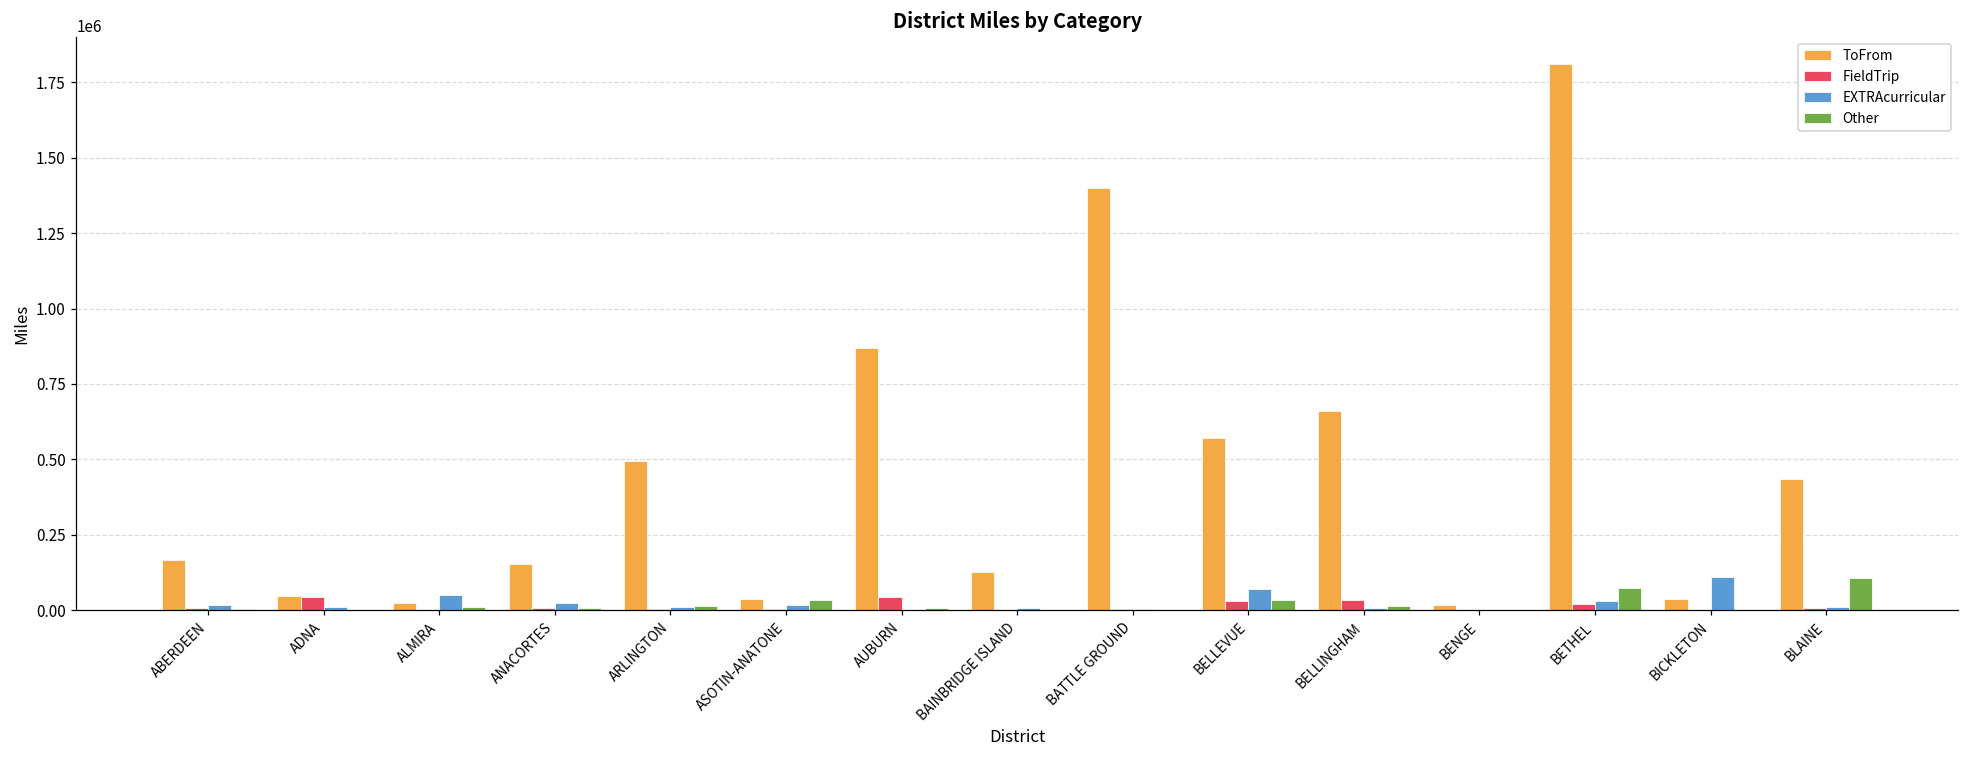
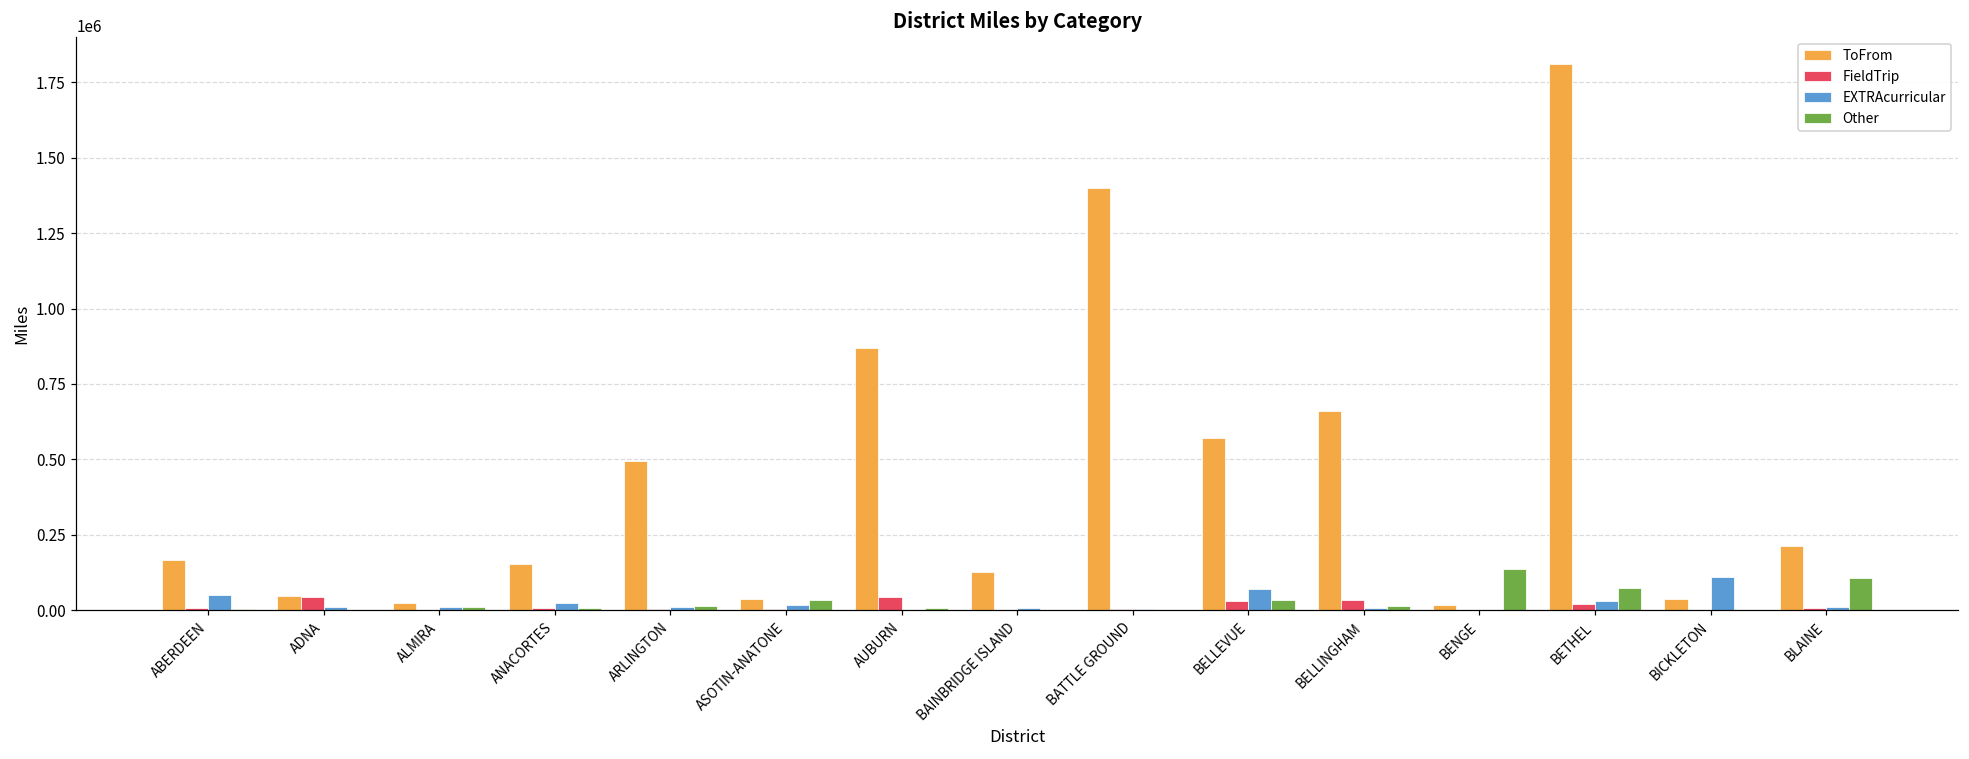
  {
    "ToFrom": {
      "ABERDEEN": 160000,
      "ADNA": 50000,
      "ALMIRA": 20000,
      "ANACORTES": 150000,
      "ARLINGTON": 500000,
      "ASOTIN-ANATONE": 40000,
      "AUBURN": 870000,
      "BAINBRIDGE ISLAND": 130000,
      "BATTLE GROUND": 1400000,
      "BELLEVUE": 570000,
      "BELLINGHAM": 660000,
      "BENGE": 20000,
      "BETHEL": 1810000,
      "BICKLETON": 40000,
-     "BLAINE": 430000
+     "BLAINE": 210000
    },
    "FieldTrip": {
      "ADNA": 40000,
      "ALMIRA": 0,
      "AUBURN": 40000,
      "BELLEVUE": 30000,
      "BELLINGHAM": 30000,
      "BETHEL": 20000
    },
    "EXTRAcurricular": {
-     "ABERDEEN": 20000,
+     "ABERDEEN": 50000,
      "ADNA": 10000,
-     "ALMIRA": 50000,
+     "ALMIRA": 10000,
      "ANACORTES": 20000,
      "ARLINGTON": 10000,
      "ASOTIN-ANATONE": 20000,
      "BELLEVUE": 70000,
      "BENGE": 0,
      "BETHEL": 30000,
      "BICKLETON": 110000,
      "BLAINE": 10000
    },
    "Other": {
      "ADNA": 0,
      "ALMIRA": 10000,
      "ARLINGTON": 10000,
      "ASOTIN-ANATONE": 30000,
      "BATTLE GROUND": 0,
      "BELLEVUE": 30000,
      "BELLINGHAM": 10000,
-     "BENGE": 0,
+     "BENGE": 130000,
      "BETHEL": 70000,
      "BICKLETON": 0,
      "BLAINE": 110000
    }
  }
